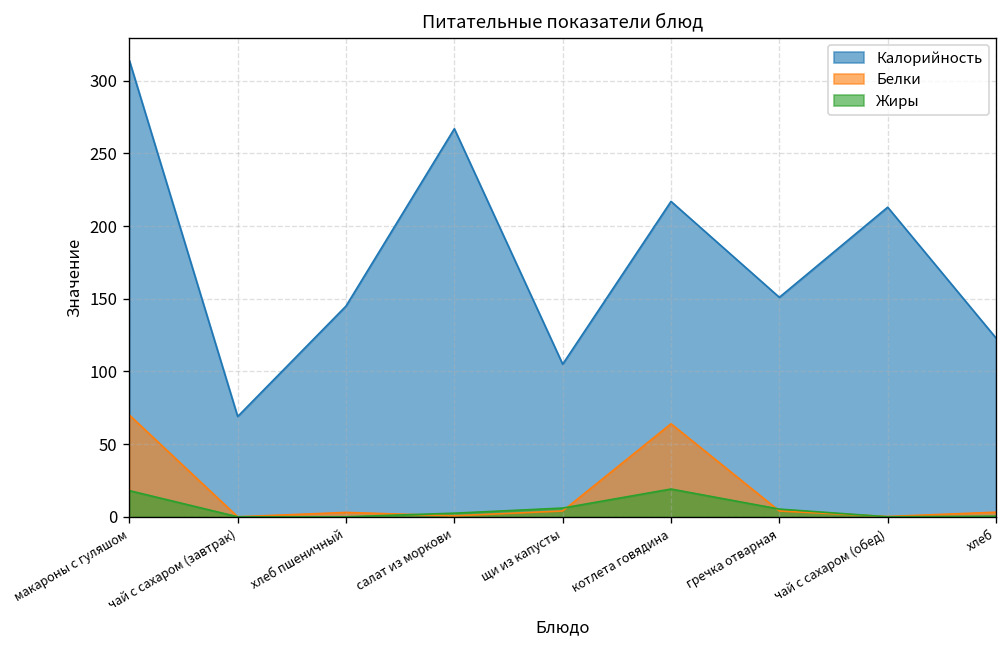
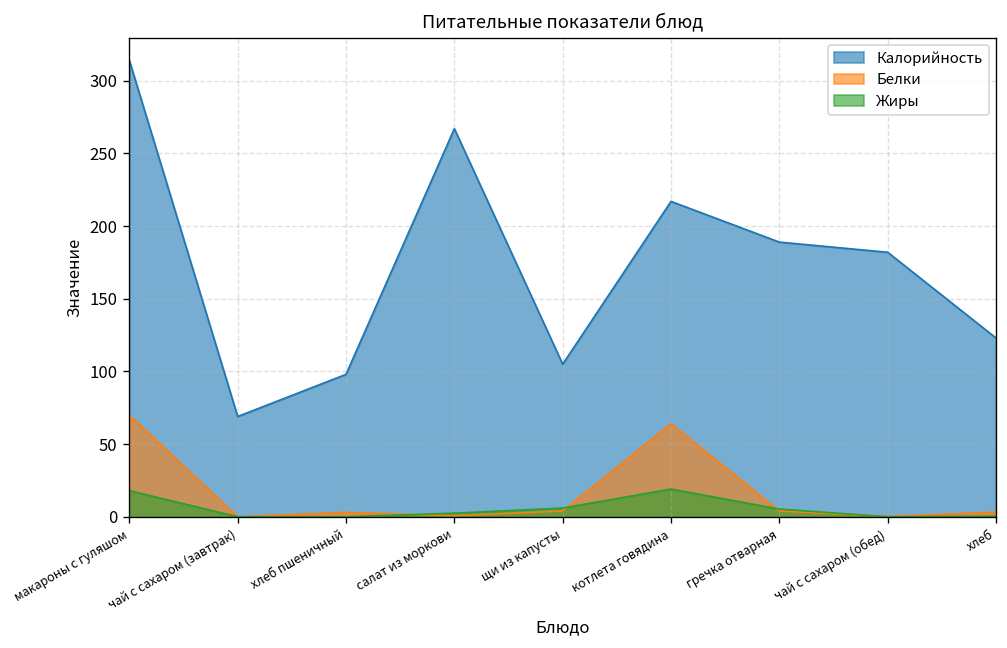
  {
    "Калорийность": {
      "макароны с гуляшом": 314,
      "чай с сахаром (завтрак)": 69,
-     "хлеб пшеничный": 145,
+     "хлеб пшеничный": 98,
      "салат из моркови": 267,
      "щи из капусты": 105,
      "котлета говядина": 217,
-     "гречка отварная": 151,
-     "чай с сахаром (обед)": 213,
+     "гречка отварная": 189,
+     "чай с сахаром (обед)": 182,
      "хлеб": 123
    },
    "Белки": {
      "макароны с гуляшом": 70,
      "хлеб пшеничный": 3,
      "котлета говядина": 64,
      "хлеб": 3
    },
    "Жиры": {
      "макароны с гуляшом": 18,
      "хлеб пшеничный": 0,
      "котлета говядина": 19,
      "хлеб": 0
    }
  }
